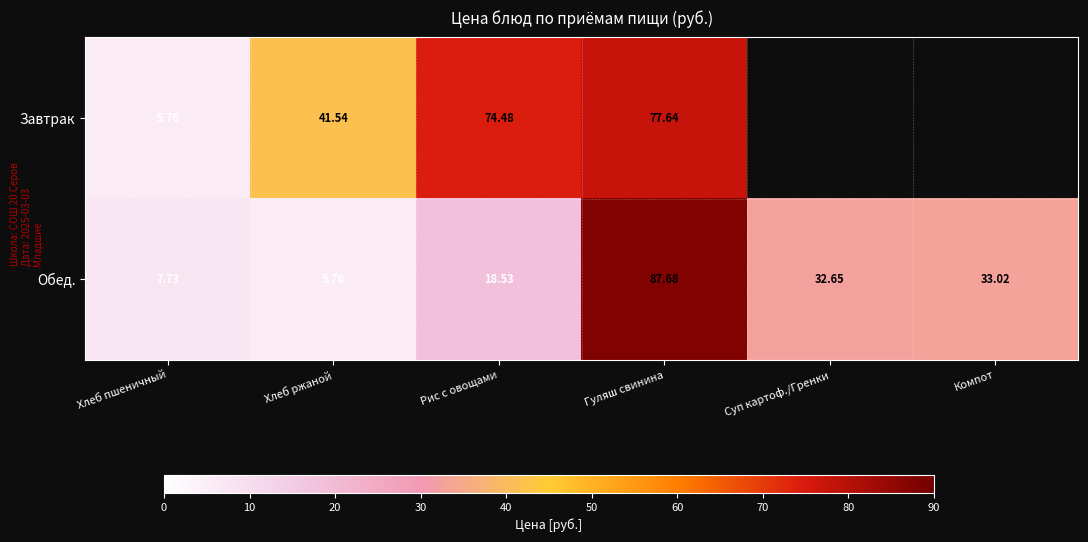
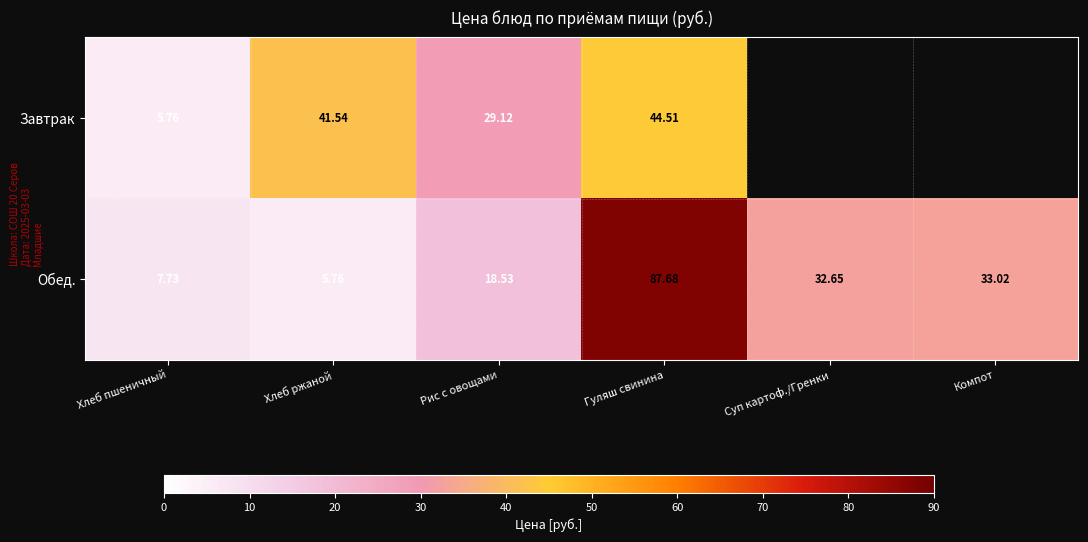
  {
    "Завтрак": {
      "Хлеб ржаной": 41.54,
-     "Рис с овощами": 74.48,
-     "Гуляш свинина": 77.64
+     "Рис с овощами": 29.12,
+     "Гуляш свинина": 44.51
    },
    "Обед.": {
      "Рис с овощами": 18.53,
      "Гуляш свинина": 87.68,
      "Суп картоф./Гренки": 32.65,
      "Компот": 33.02
    }
  }
